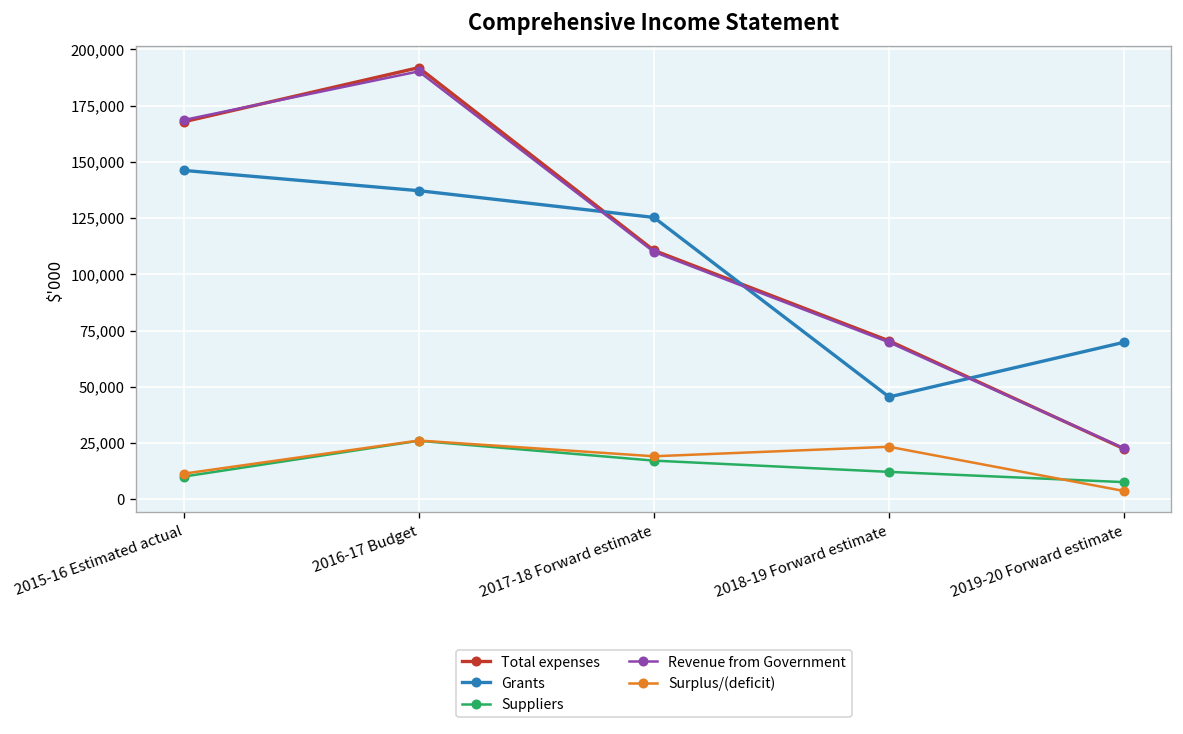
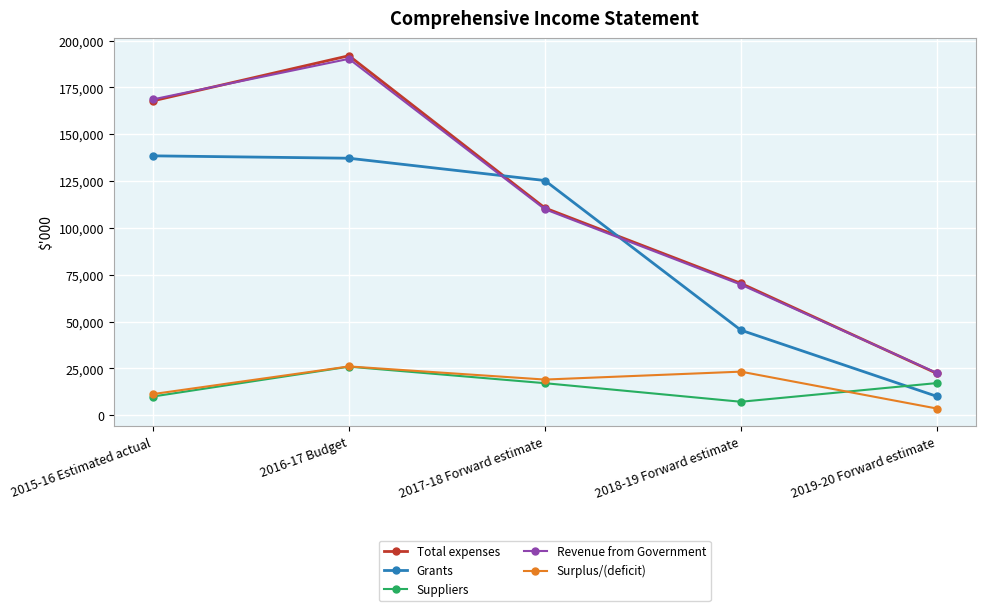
  {
    "Total expenses": {
      "2016-17 Budget": "192,000"
    },
    "Grants": {
-     "2015-16 Estimated actual": "146,000",
+     "2015-16 Estimated actual": "138,000",
      "2016-17 Budget": "137,000",
      "2017-18 Forward estimate": "125,000",
      "2018-19 Forward estimate": "45,000",
-     "2019-20 Forward estimate": "70,000"
+     "2019-20 Forward estimate": "10,000"
    },
    "Suppliers": {
      "2017-18 Forward estimate": "17,000",
-     "2018-19 Forward estimate": "12,000",
-     "2019-20 Forward estimate": "8,000"
+     "2018-19 Forward estimate": "7,000",
+     "2019-20 Forward estimate": "17,000"
    },
    "Revenue from Government": {
      "2016-17 Budget": "190,000"
    },
    "Surplus/(deficit)": {
      "2017-18 Forward estimate": "19,000",
      "2018-19 Forward estimate": "23,000",
      "2019-20 Forward estimate": "4,000"
    }
  }
